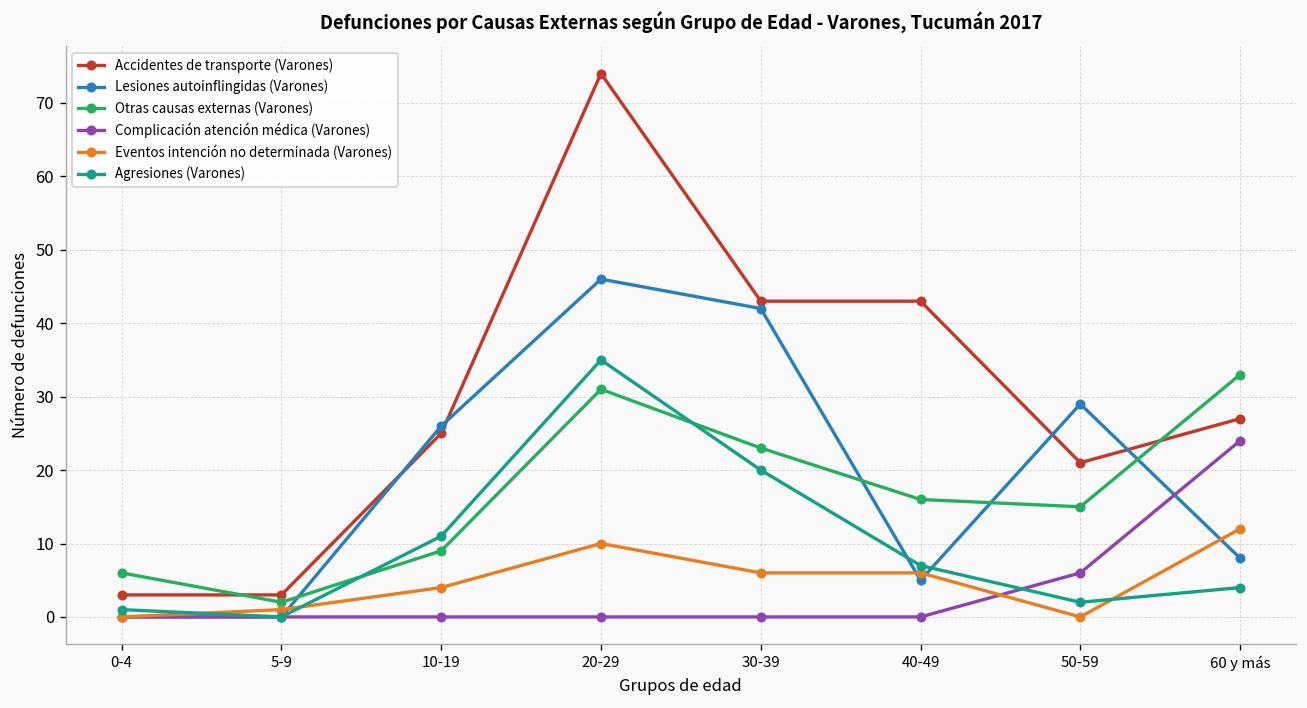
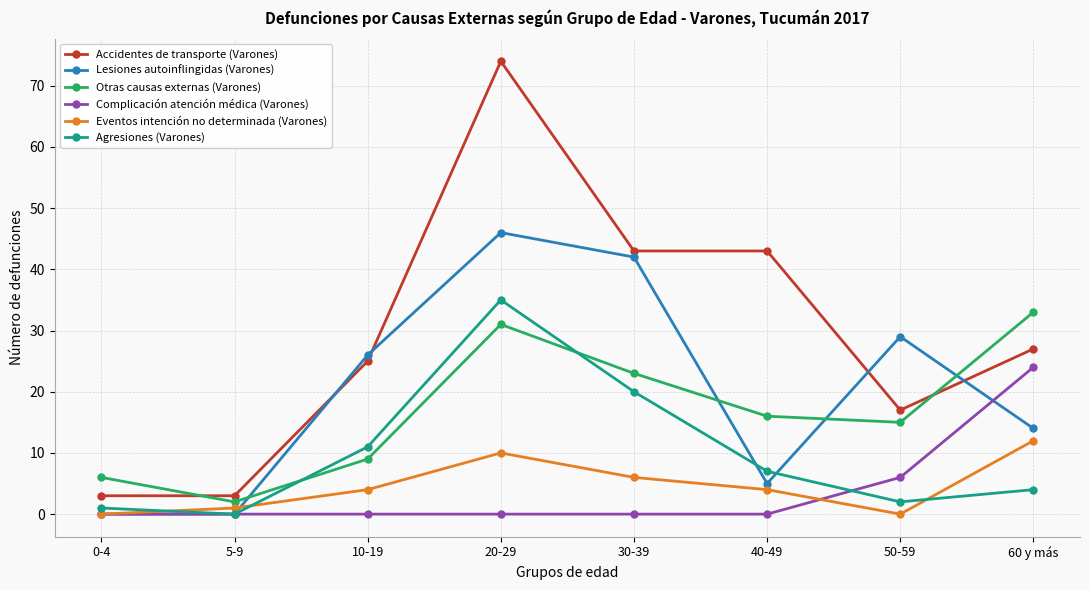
  {
    "Accidentes de transporte (Varones)": {
      "0-4": 3,
      "5-9": 3,
      "10-19": 25,
      "20-29": 74,
      "30-39": 43,
      "40-49": 43,
-     "50-59": 21,
+     "50-59": 17,
      "60 y más": 27
    },
    "Lesiones autoinflingidas (Varones)": {
      "10-19": 26,
      "20-29": 46,
      "30-39": 42,
      "40-49": 5,
      "50-59": 29,
-     "60 y más": 8
+     "60 y más": 14
    },
    "Complicación atención médica (Varones)": {
      "10-19": 0,
      "20-29": 0,
      "30-39": 0,
      "40-49": 0,
      "50-59": 6,
      "60 y más": 24
    },
    "Eventos intención no determinada (Varones)": {
      "5-9": 1,
      "10-19": 4,
      "20-29": 10,
      "30-39": 6,
-     "40-49": 6,
+     "40-49": 4,
      "50-59": 0,
      "60 y más": 12
    }
  }
